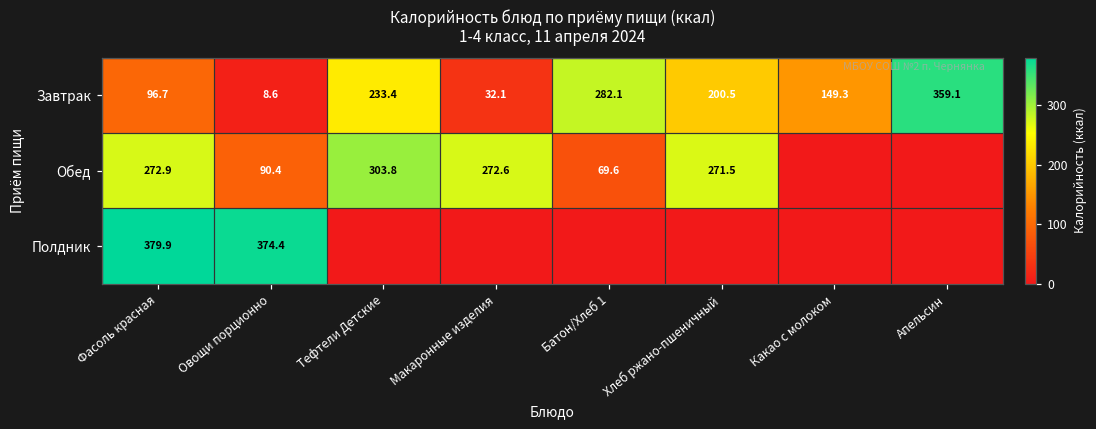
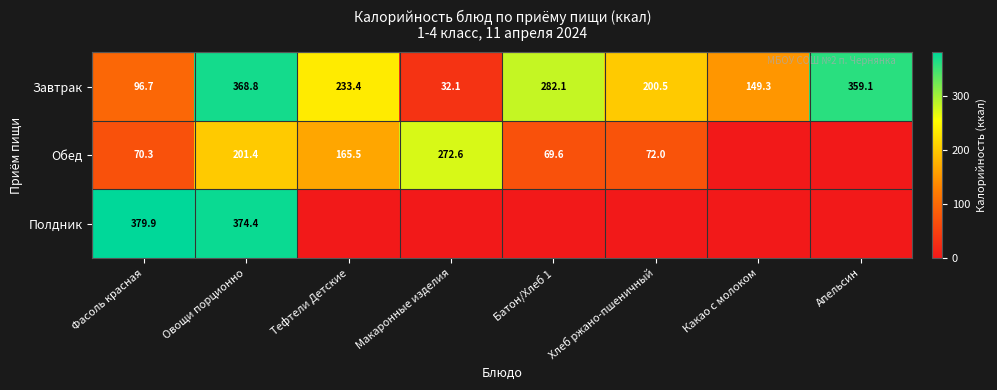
  {
    "Завтрак": {
      "Фасоль красная": 96.7,
-     "Овощи порционно": 8.6,
+     "Овощи порционно": 368.8,
      "Тефтели Детские": 233.4,
      "Макаронные изделия": 32.1,
      "Батон/Хлеб 1": 282.1,
      "Хлеб ржано-пшеничный": 200.5,
      "Какао с молоком": 149.3
    },
    "Обед": {
-     "Фасоль красная": 272.9,
-     "Овощи порционно": 90.4,
-     "Тефтели Детские": 303.8,
+     "Фасоль красная": 70.3,
+     "Овощи порционно": 201.4,
+     "Тефтели Детские": 165.5,
      "Макаронные изделия": 272.6,
      "Батон/Хлеб 1": 69.6,
-     "Хлеб ржано-пшеничный": 271.5
+     "Хлеб ржано-пшеничный": 72.0
    },
    "Полдник": {
      "Фасоль красная": 379.9,
      "Овощи порционно": 374.4
    }
  }
